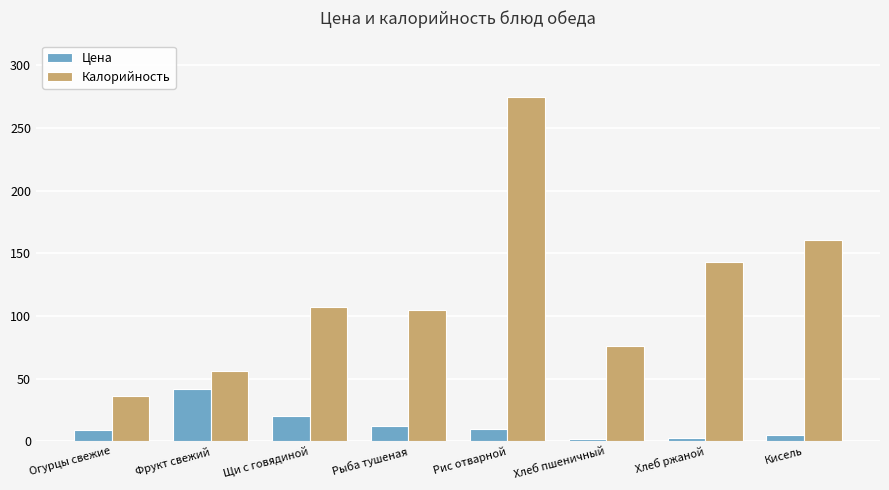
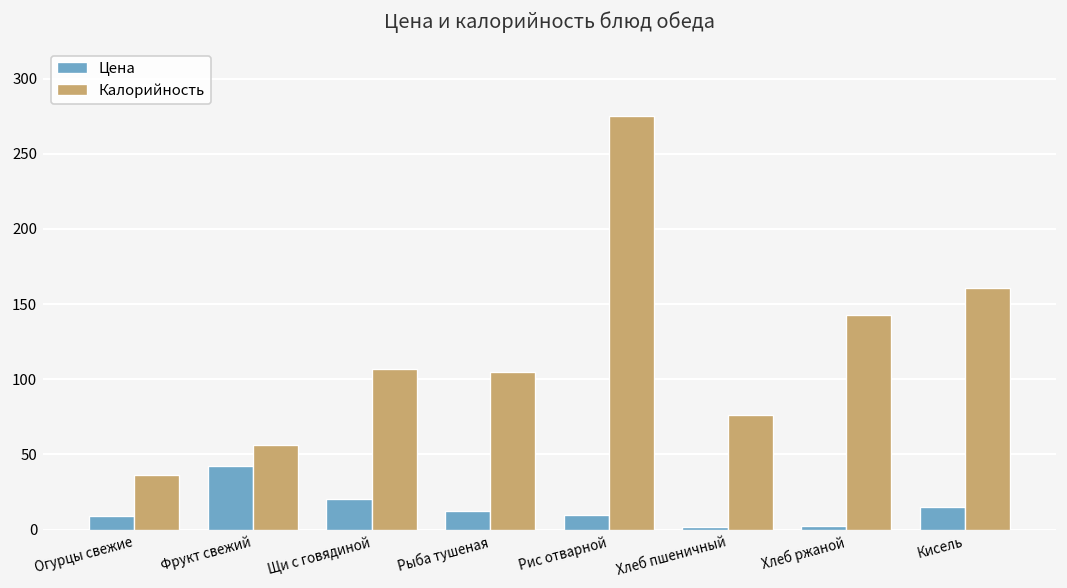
  {
    "Цена": {
      "Огурцы свежие": 9,
      "Фрукт свежий": 42,
      "Щи с говядиной": 21,
      "Рыба тушеная": 13,
      "Рис отварной": 9,
      "Хлеб ржаной": 3,
-     "Кисель": 5
+     "Кисель": 15
    },
    "Калорийность": {
      "Огурцы свежие": 36,
      "Фрукт свежий": 56,
      "Щи с говядиной": 107,
      "Рыба тушеная": 105,
      "Рис отварной": 275,
      "Хлеб пшеничный": 76,
      "Хлеб ржаной": 143,
      "Кисель": 161
    }
  }
